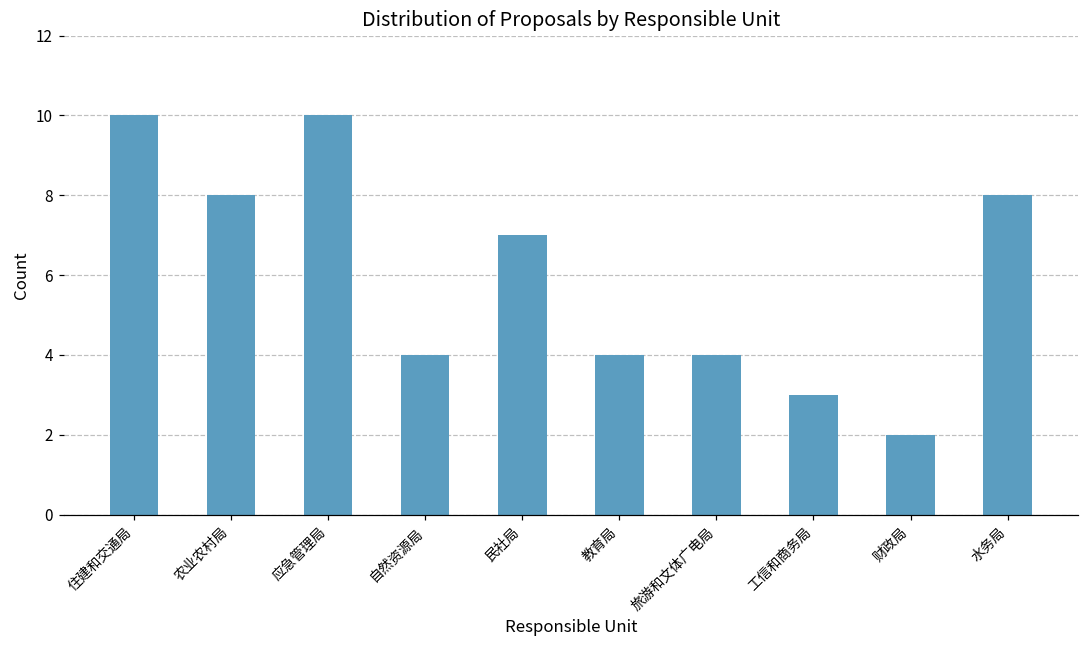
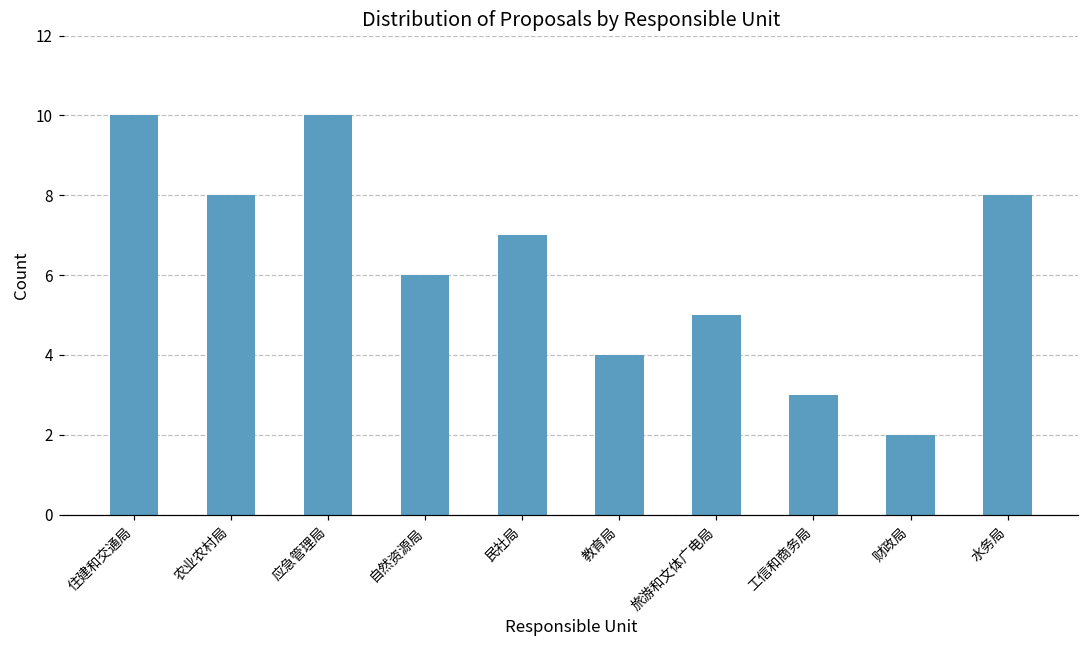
  {
    "住建和交通局": 10,
    "农业农村局": 8,
    "应急管理局": 10,
-   "自然资源局": 4,
+   "自然资源局": 6,
    "民社局": 7,
    "教育局": 4,
-   "旅游和文体广电局": 4,
+   "旅游和文体广电局": 5,
    "工信和商务局": 3,
    "财政局": 2,
    "水务局": 8
  }
